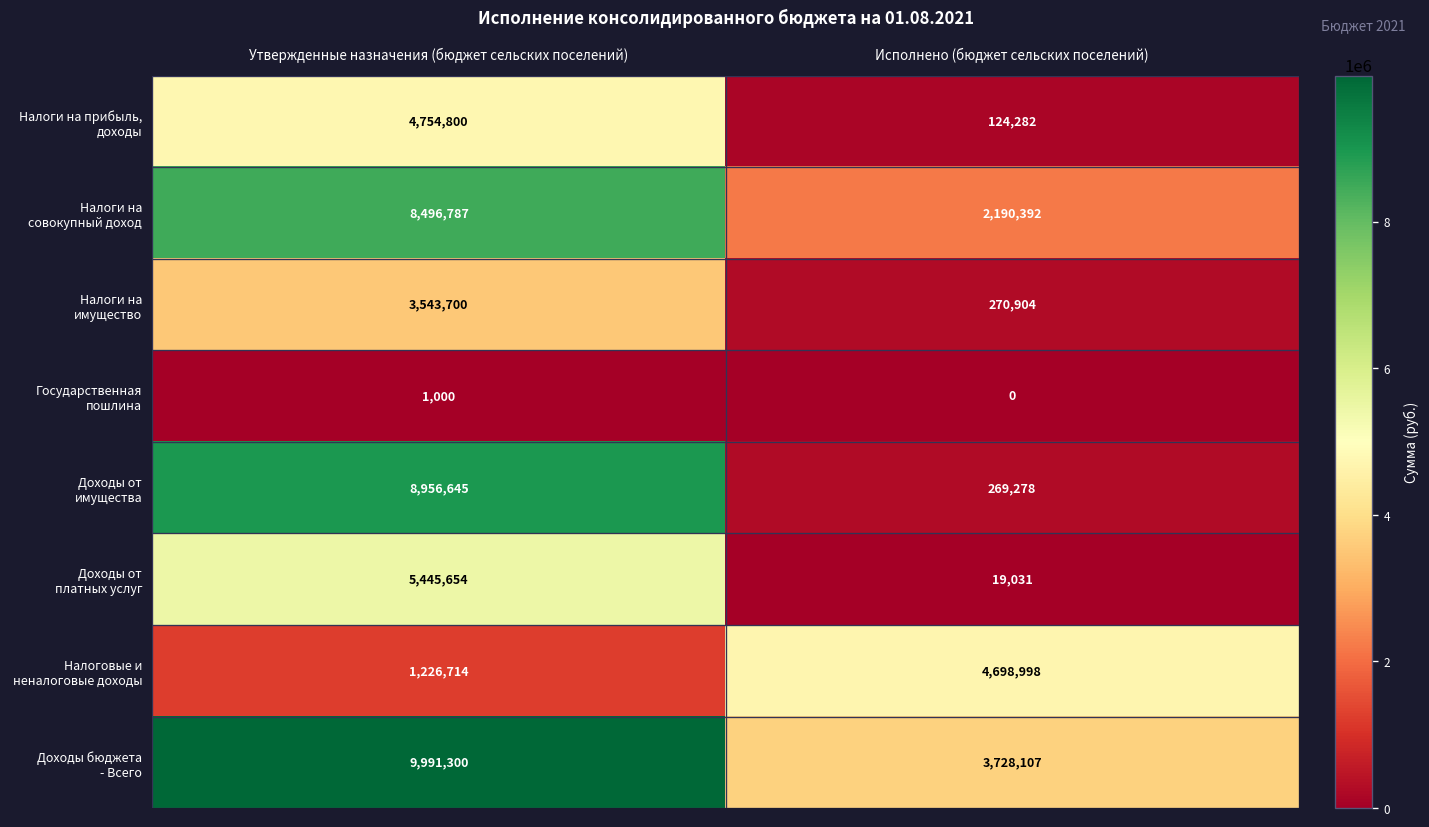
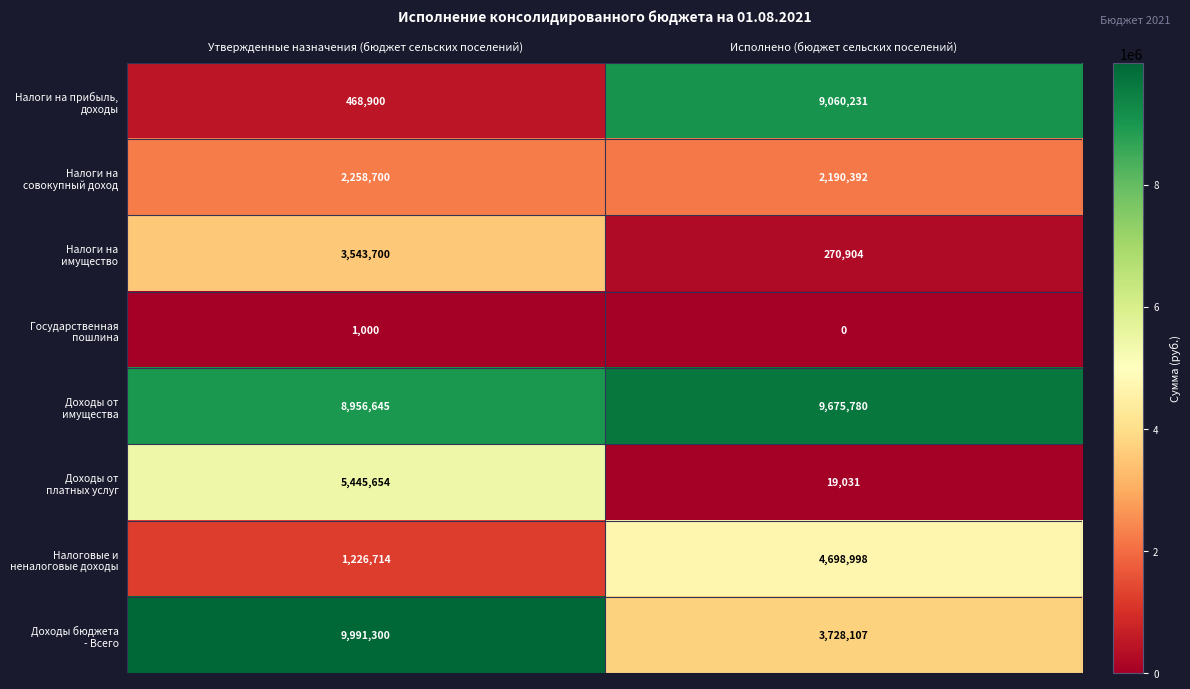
  {
    "Налоги на прибыль, доходы": {
-     "Утвержденные назначения (бюджет сельских поселений)": "4,754,800",
-     "Исполнено (бюджет сельских поселений)": "124,282"
+     "Утвержденные назначения (бюджет сельских поселений)": "468,900",
+     "Исполнено (бюджет сельских поселений)": "9,060,231"
    },
    "Налоги на совокупный доход": {
-     "Утвержденные назначения (бюджет сельских поселений)": "8,496,787",
+     "Утвержденные назначения (бюджет сельских поселений)": "2,258,700",
      "Исполнено (бюджет сельских поселений)": "2,190,392"
    },
    "Налоги на имущество": {
      "Утвержденные назначения (бюджет сельских поселений)": "3,543,700",
      "Исполнено (бюджет сельских поселений)": "270,904"
    },
    "Государственная пошлина": {
      "Утвержденные назначения (бюджет сельских поселений)": "1,000",
      "Исполнено (бюджет сельских поселений)": "0"
    },
    "Доходы от имущества": {
      "Утвержденные назначения (бюджет сельских поселений)": "8,956,645",
-     "Исполнено (бюджет сельских поселений)": "269,278"
+     "Исполнено (бюджет сельских поселений)": "9,675,780"
    },
    "Доходы от платных услуг": {
      "Утвержденные назначения (бюджет сельских поселений)": "5,445,654",
      "Исполнено (бюджет сельских поселений)": "19,031"
    },
    "Налоговые и неналоговые доходы": {
      "Утвержденные назначения (бюджет сельских поселений)": "1,226,714",
      "Исполнено (бюджет сельских поселений)": "4,698,998"
    },
    "Доходы бюджета - Всего": {
      "Утвержденные назначения (бюджет сельских поселений)": "9,991,300",
      "Исполнено (бюджет сельских поселений)": "3,728,107"
    }
  }
